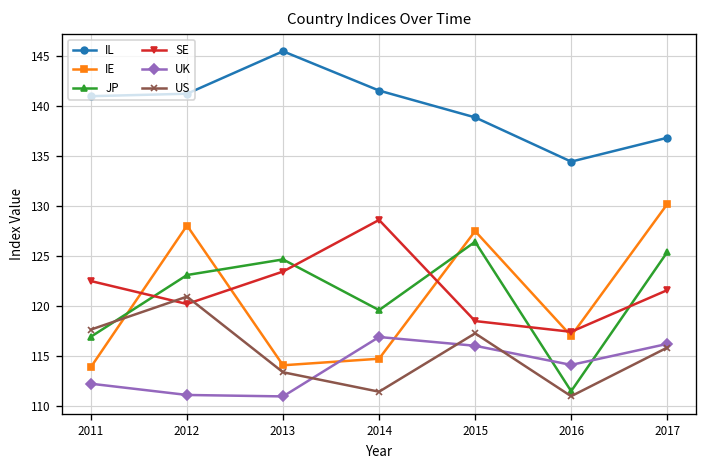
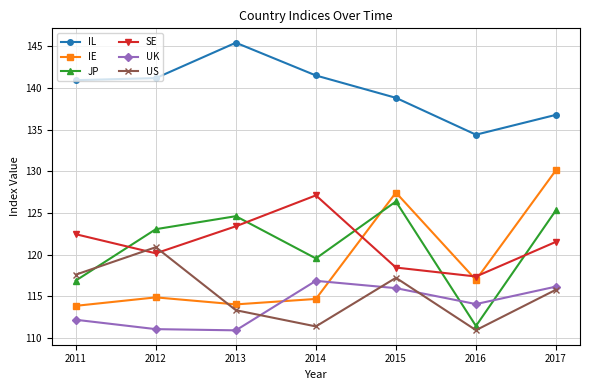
  {
    "IL": {
      "2013": 145,
      "2014": 142,
      "2015": 139,
      "2016": 134,
      "2017": 137
    },
    "IE": {
      "2011": 114,
-     "2012": 128,
+     "2012": 115,
      "2013": 114,
      "2014": 115,
      "2015": 127,
      "2016": 117,
      "2017": 130
    },
    "JP": {
      "2011": 117,
      "2012": 123,
      "2013": 125,
      "2014": 120,
      "2015": 126,
      "2016": 111,
      "2017": 125
    },
    "SE": {
      "2011": 122,
      "2012": 120,
      "2013": 123,
-     "2014": 129,
+     "2014": 127,
      "2015": 118,
      "2016": 117,
      "2017": 122
    },
    "UK": {
      "2011": 112,
      "2012": 111,
      "2013": 111,
      "2014": 117,
      "2015": 116,
      "2016": 114,
      "2017": 116
    },
    "US": {
      "2011": 118,
      "2012": 121,
      "2013": 113,
      "2014": 111,
      "2015": 117,
      "2016": 111,
      "2017": 116
    }
  }
